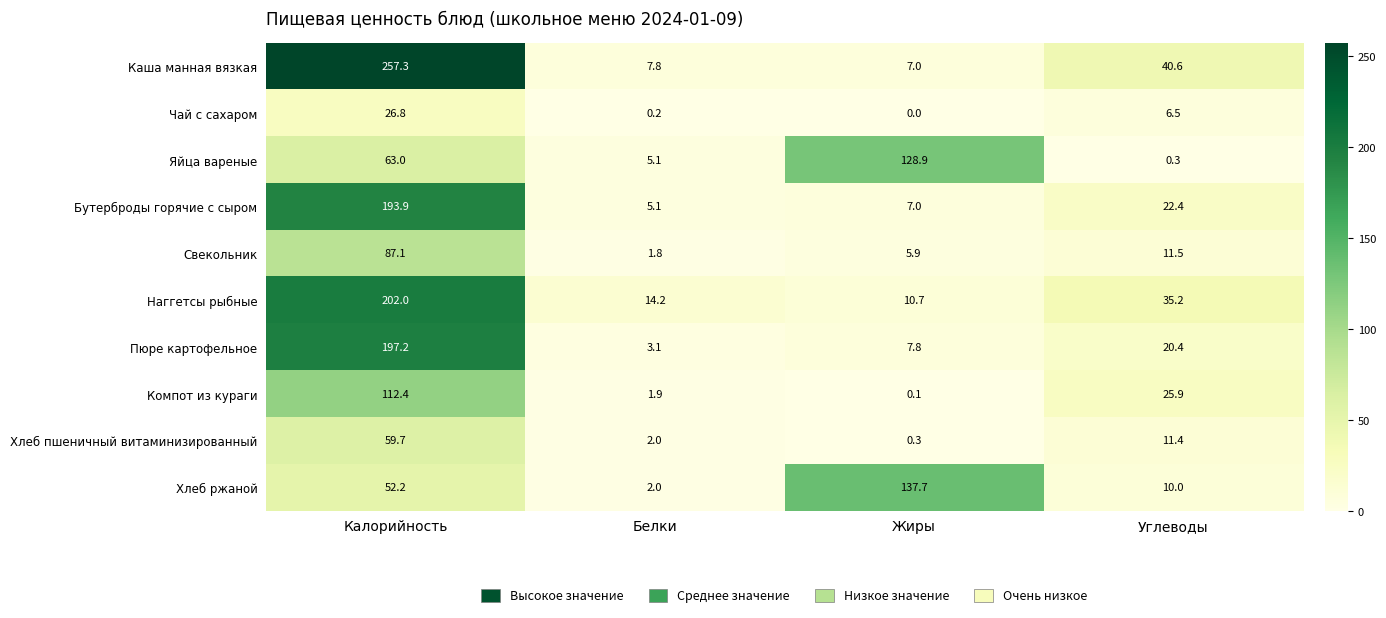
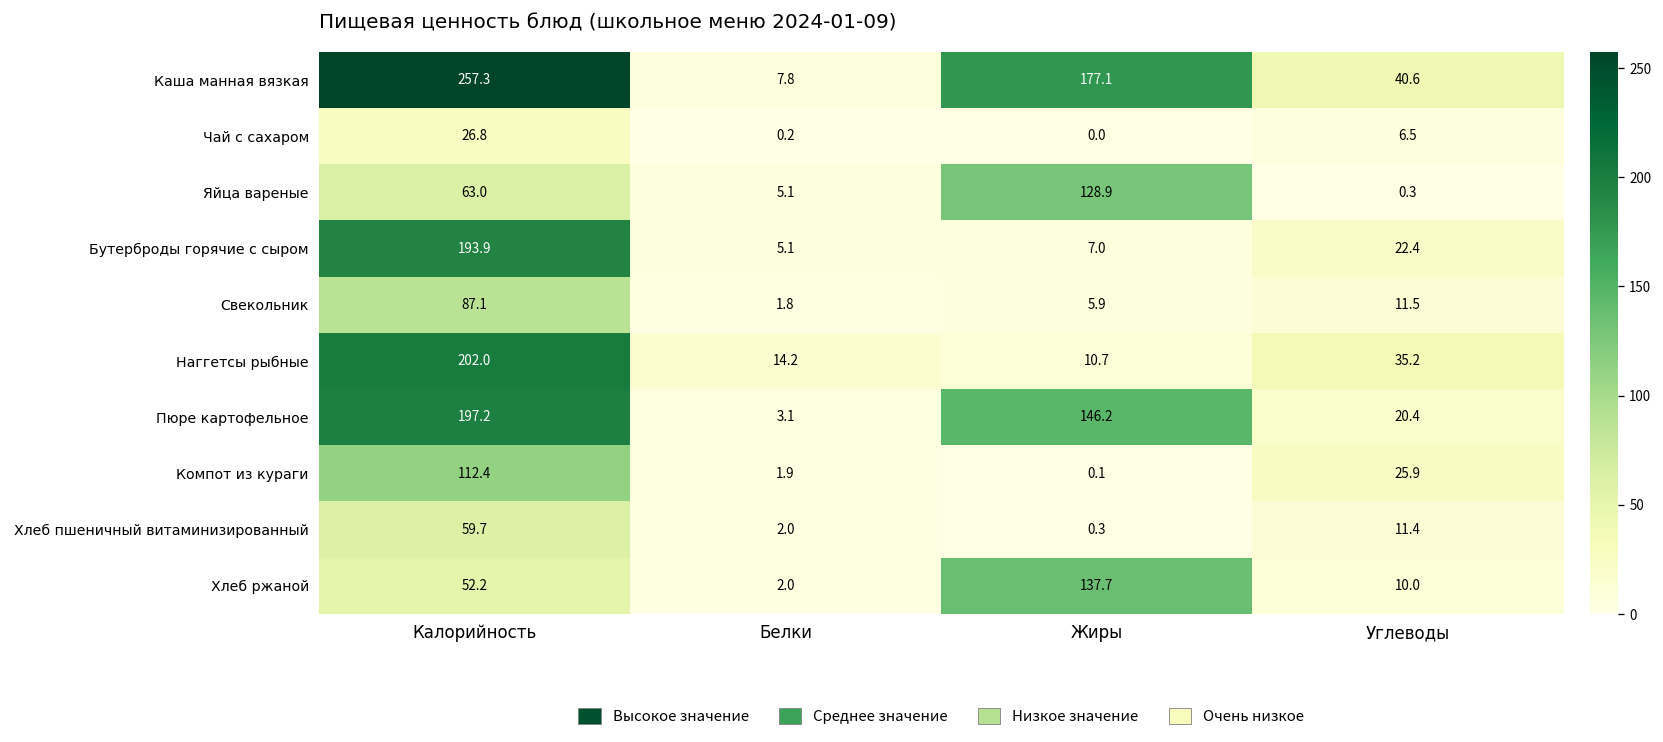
  {
    "Каша манная вязкая": {
      "Калорийность": 257.3,
      "Белки": 7.8,
-     "Жиры": 7.0,
+     "Жиры": 177.1,
      "Углеводы": 40.6
    },
    "Чай с сахаром": {
      "Калорийность": 26.8,
      "Белки": 0.2,
      "Жиры": 0.0,
      "Углеводы": 6.5
    },
    "Яйца вареные": {
      "Калорийность": 63.0,
      "Белки": 5.1,
      "Жиры": 128.9,
      "Углеводы": 0.3
    },
    "Бутерброды горячие с сыром": {
      "Калорийность": 193.9,
      "Белки": 5.1,
      "Жиры": 7.0,
      "Углеводы": 22.4
    },
    "Свекольник": {
      "Калорийность": 87.1,
      "Белки": 1.8,
      "Жиры": 5.9,
      "Углеводы": 11.5
    },
    "Наггетсы рыбные": {
      "Калорийность": 202.0,
      "Белки": 14.2,
      "Жиры": 10.7,
      "Углеводы": 35.2
    },
    "Пюре картофельное": {
      "Калорийность": 197.2,
      "Белки": 3.1,
-     "Жиры": 7.8,
+     "Жиры": 146.2,
      "Углеводы": 20.4
    },
    "Компот из кураги": {
      "Калорийность": 112.4,
      "Белки": 1.9,
      "Жиры": 0.1,
      "Углеводы": 25.9
    },
    "Хлеб пшеничный витаминизированный": {
      "Калорийность": 59.7,
      "Белки": 2.0,
      "Жиры": 0.3,
      "Углеводы": 11.4
    },
    "Хлеб ржаной": {
      "Калорийность": 52.2,
      "Белки": 2.0,
      "Жиры": 137.7,
      "Углеводы": 10.0
    }
  }
